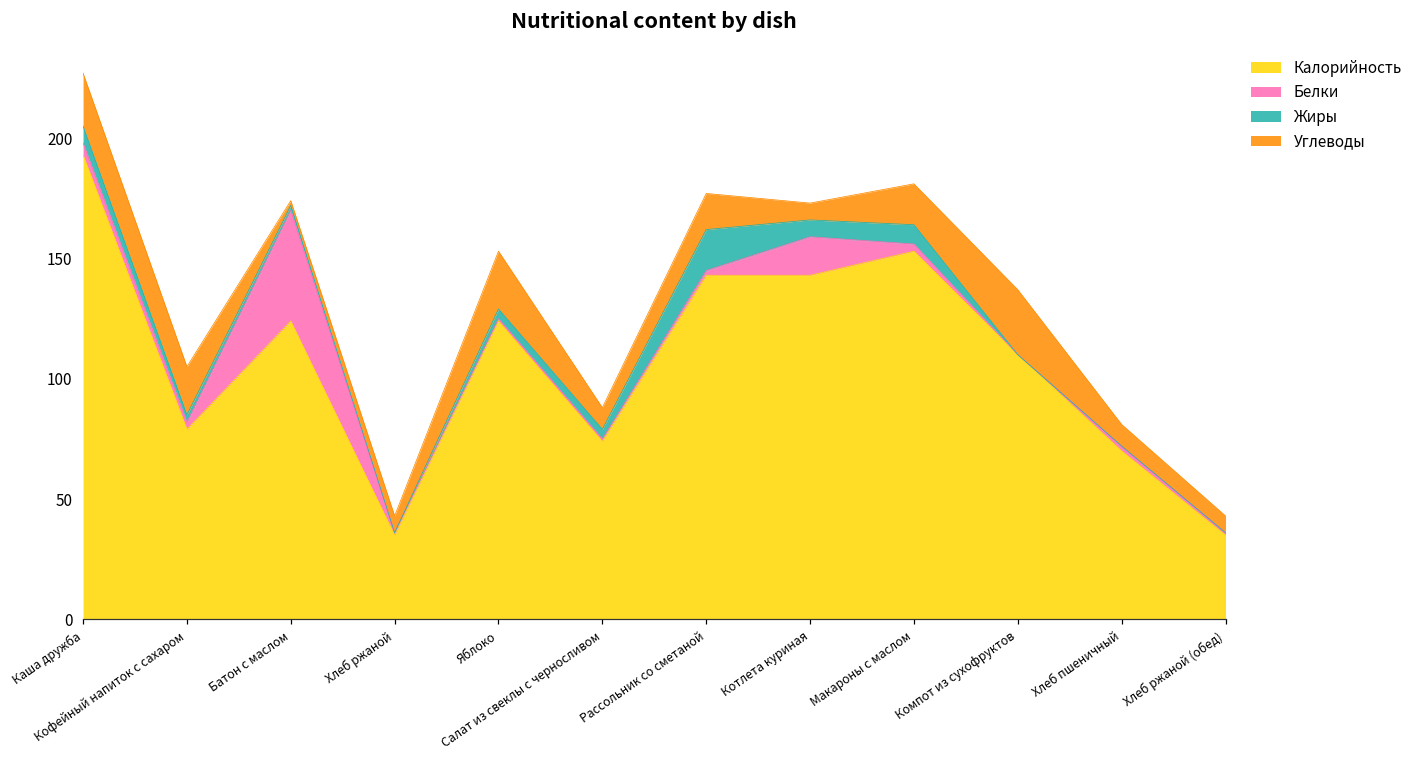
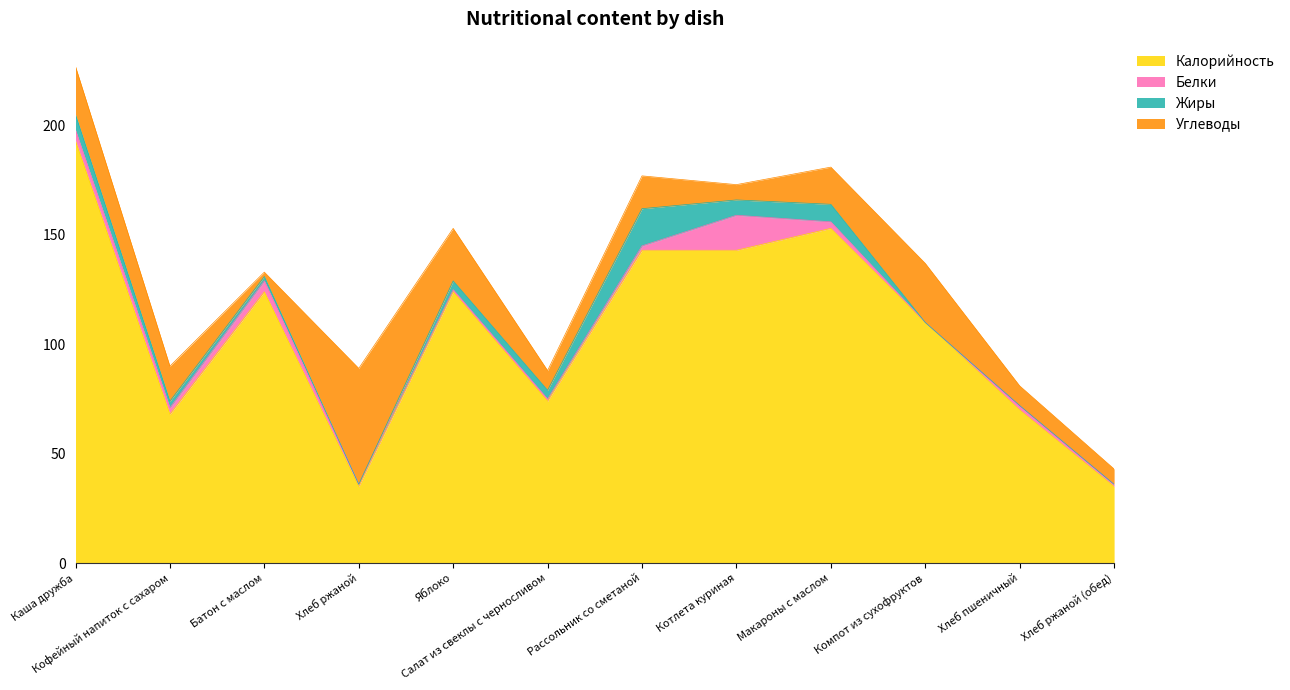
  {
    "Калорийность": {
      "Каша дружба": 193,
-     "Кофейный напиток с сахаром": 79,
+     "Кофейный напиток с сахаром": 68,
      "Батон с маслом": 124,
      "Рассольник со сметаной": 143,
      "Котлета куриная": 143,
      "Макароны с маслом": 153,
      "Хлеб пшеничный": 70
    },
    "Белки": {
      "Каша дружба": 5,
      "Кофейный напиток с сахаром": 3,
-     "Батон с маслом": 46,
+     "Батон с маслом": 5,
      "Рассольник со сметаной": 2,
      "Котлета куриная": 16,
      "Макароны с маслом": 3
    },
    "Жиры": {
      "Каша дружба": 7,
      "Кофейный напиток с сахаром": 3,
      "Батон с маслом": 2,
      "Яблоко": 4,
      "Салат из свеклы с черносливом": 4,
      "Рассольник со сметаной": 17,
      "Котлета куриная": 7,
      "Макароны с маслом": 8
    },
    "Углеводы": {
      "Каша дружба": 22,
-     "Кофейный напиток с сахаром": 20,
+     "Кофейный напиток с сахаром": 16,
      "Батон с маслом": 2,
-     "Хлеб ржаной": 7,
+     "Хлеб ржаной": 53,
      "Яблоко": 24,
      "Салат из свеклы с черносливом": 9,
      "Рассольник со сметаной": 15,
      "Котлета куриная": 7,
      "Макароны с маслом": 17,
      "Компот из сухофруктов": 27,
      "Хлеб пшеничный": 9,
      "Хлеб ржаной (обед)": 7
    }
  }
